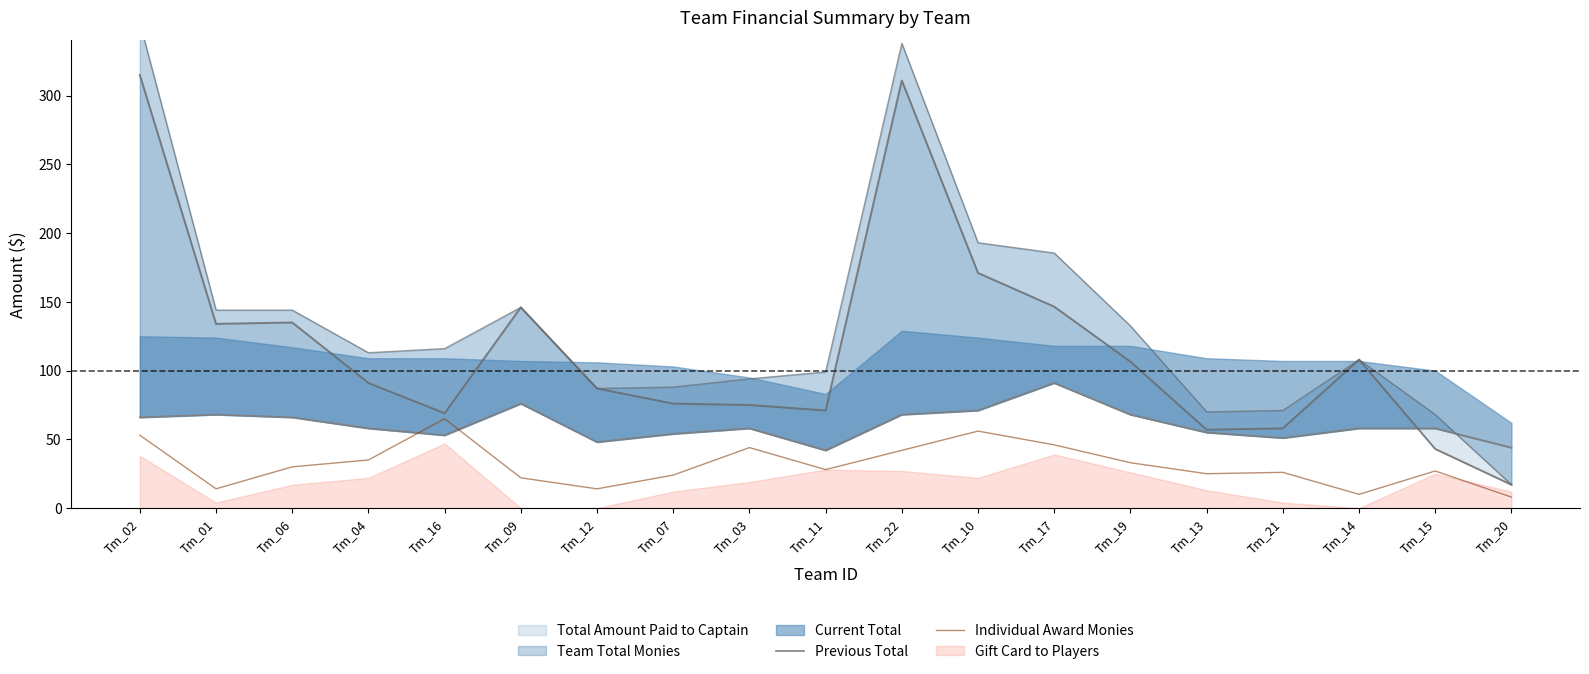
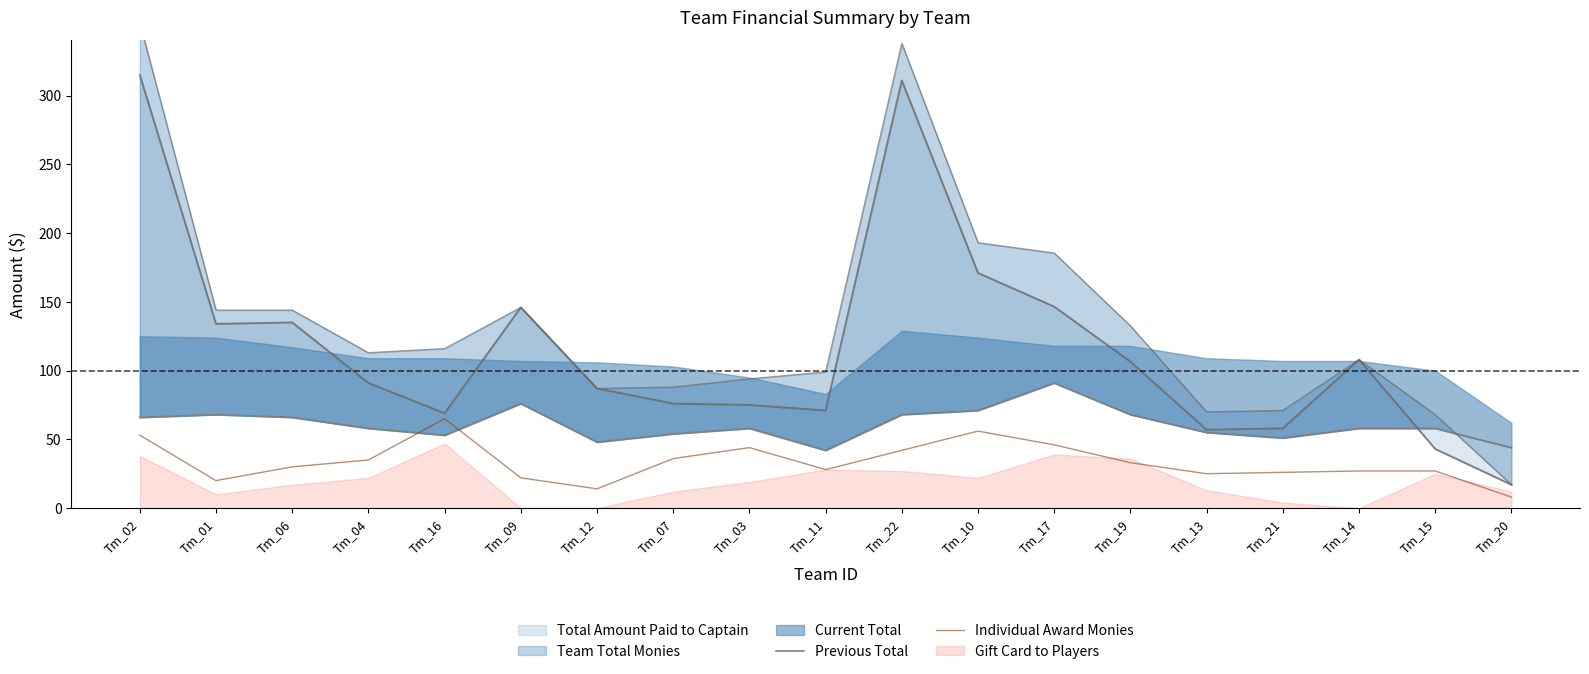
  {
    "Individual Award Monies": {
      "Tm_02": 53,
-     "Tm_01": 14,
+     "Tm_01": 20,
      "Tm_06": 30,
      "Tm_04": 35,
      "Tm_16": 65,
      "Tm_09": 22,
      "Tm_12": 14,
-     "Tm_07": 24,
+     "Tm_07": 36,
      "Tm_03": 44,
      "Tm_22": 42,
      "Tm_10": 56,
      "Tm_17": 46,
      "Tm_19": 33,
      "Tm_13": 25,
      "Tm_21": 26,
-     "Tm_14": 10,
+     "Tm_14": 27,
      "Tm_15": 27,
      "Tm_20": 8
    },
    "Gift Card to Players": {
      "Tm_02": 38,
-     "Tm_01": 4,
+     "Tm_01": 10,
      "Tm_06": 17,
      "Tm_04": 22,
      "Tm_16": 47,
      "Tm_09": 0,
      "Tm_12": 0,
      "Tm_07": 12,
      "Tm_03": 19,
      "Tm_22": 27,
      "Tm_10": 22,
      "Tm_17": 39,
-     "Tm_19": 26,
+     "Tm_19": 36,
      "Tm_13": 13,
      "Tm_21": 4,
      "Tm_14": 0,
      "Tm_15": 25,
      "Tm_20": 12
    }
  }
